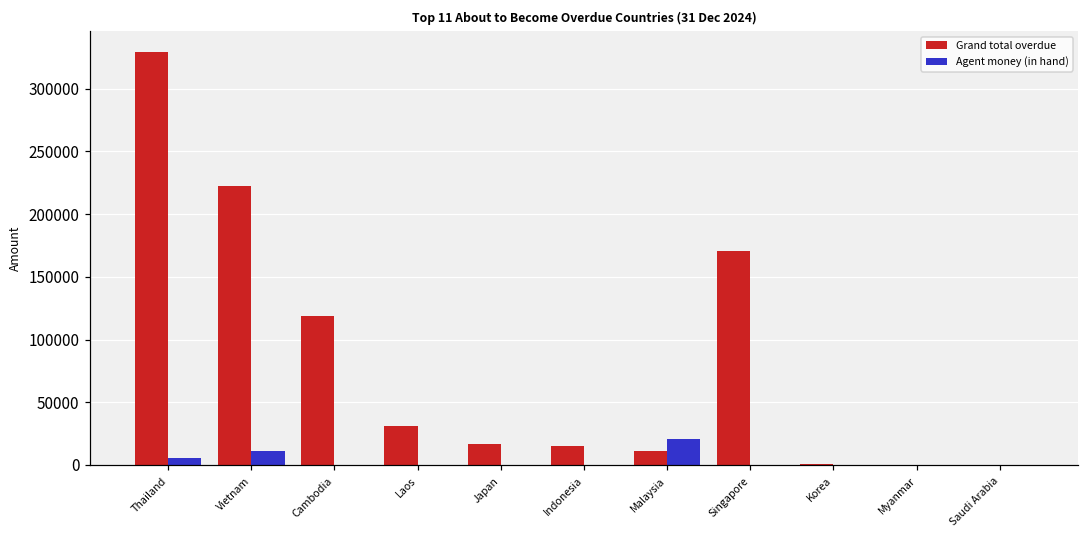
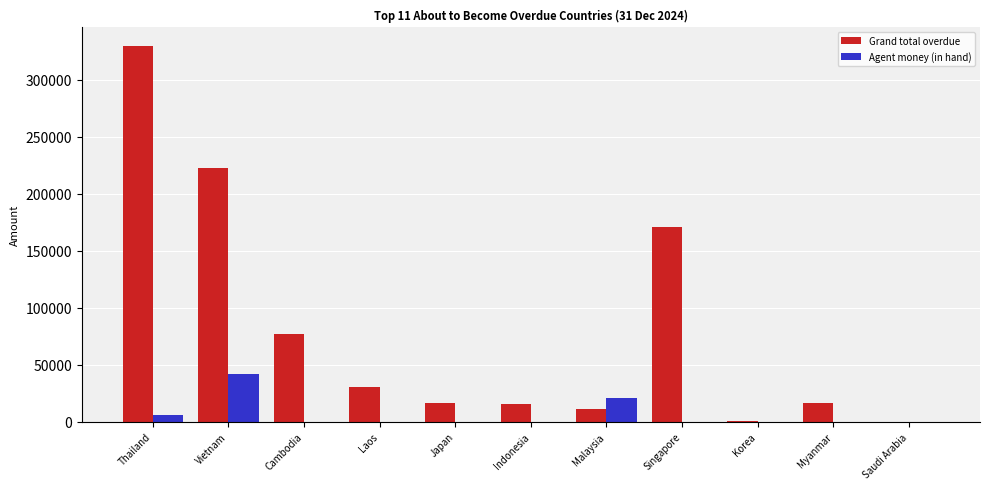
  {
    "Grand total overdue": {
      "Thailand": 329000,
      "Vietnam": 222000,
-     "Cambodia": 119000,
+     "Cambodia": 77000,
      "Laos": 31000,
      "Japan": 17000,
      "Indonesia": 15000,
      "Malaysia": 11000,
      "Singapore": 170000,
-     "Myanmar": 0,
+     "Myanmar": 17000,
      "Saudi Arabia": 0
    },
    "Agent money (in hand)": {
      "Thailand": 6000,
-     "Vietnam": 11000,
+     "Vietnam": 42000,
      "Cambodia": 0,
      "Laos": 0,
      "Japan": 0,
      "Malaysia": 21000,
      "Singapore": 0,
      "Korea": 0,
      "Myanmar": 0,
      "Saudi Arabia": 0
    }
  }
